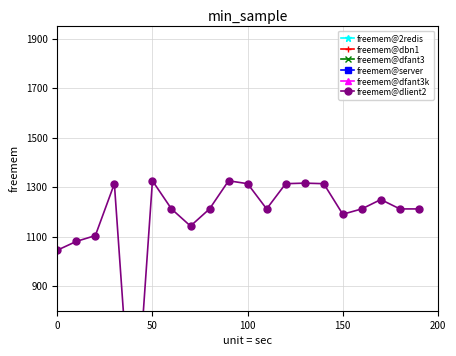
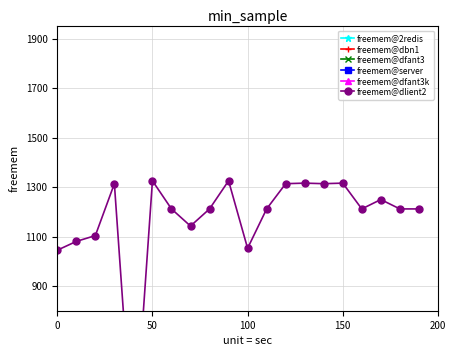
  {
    "freemem@dlient2": {
      "0": 1040,
      "50": 1330,
-     "100": 1310,
-     "150": 1190
+     "100": 1050,
+     "150": 1320
    }
  }
